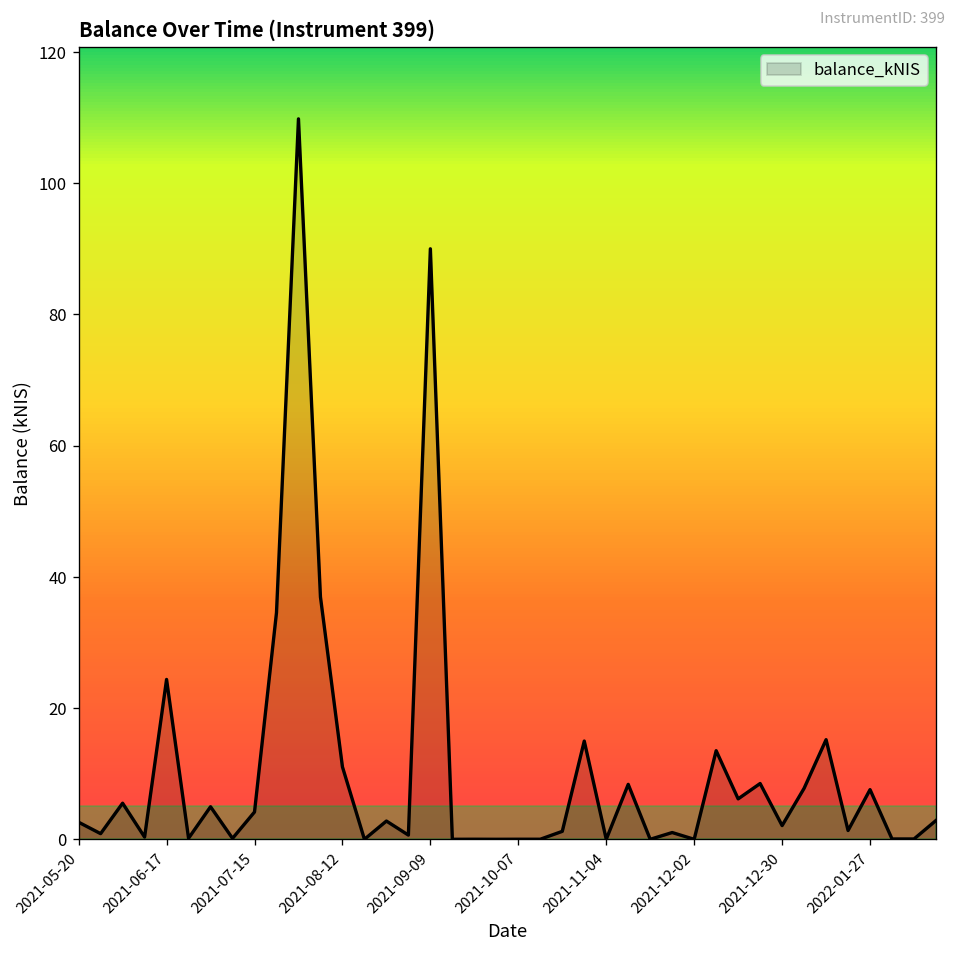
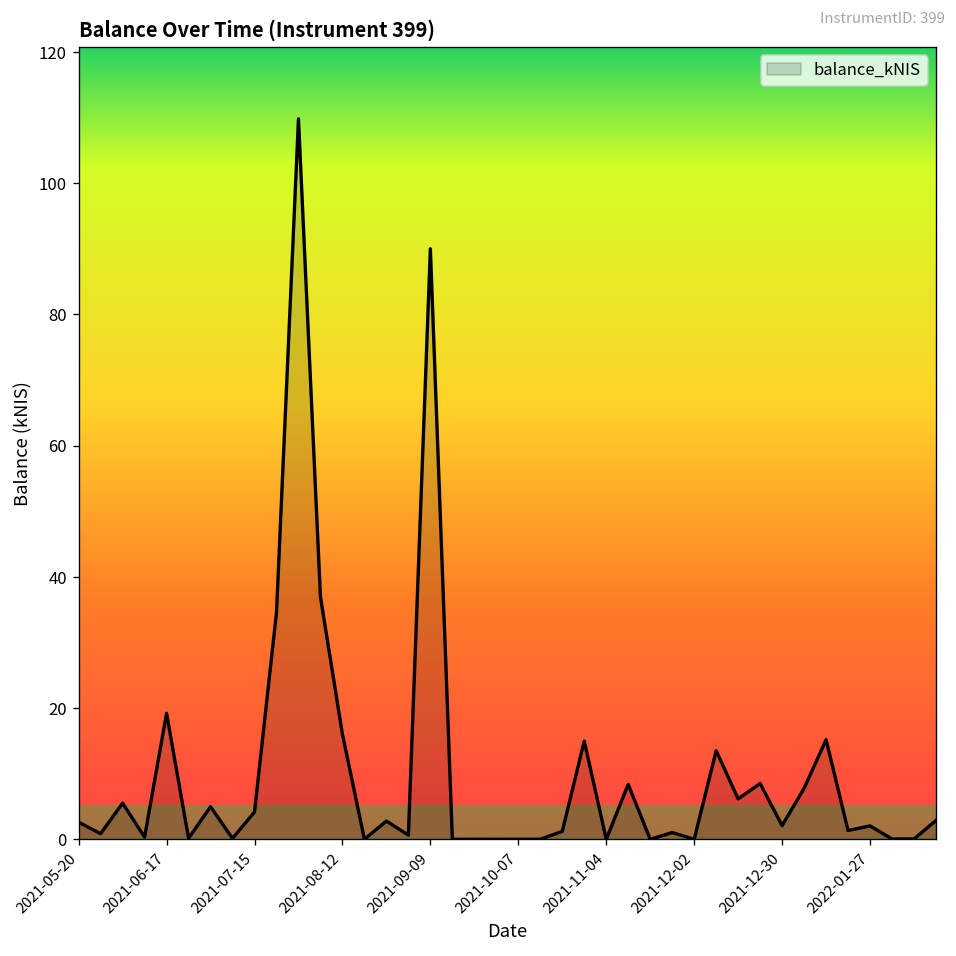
  {
    "2021-05-20": 3,
-   "2021-06-17": 24,
+   "2021-06-17": 19,
    "2021-07-15": 4,
-   "2021-08-12": 11,
+   "2021-08-12": 16,
    "2021-09-09": 90,
    "2021-10-07": 0,
    "2021-11-04": 0,
    "2021-12-02": 0,
    "2021-12-30": 2,
-   "2022-01-27": 8
+   "2022-01-27": 2
  }
